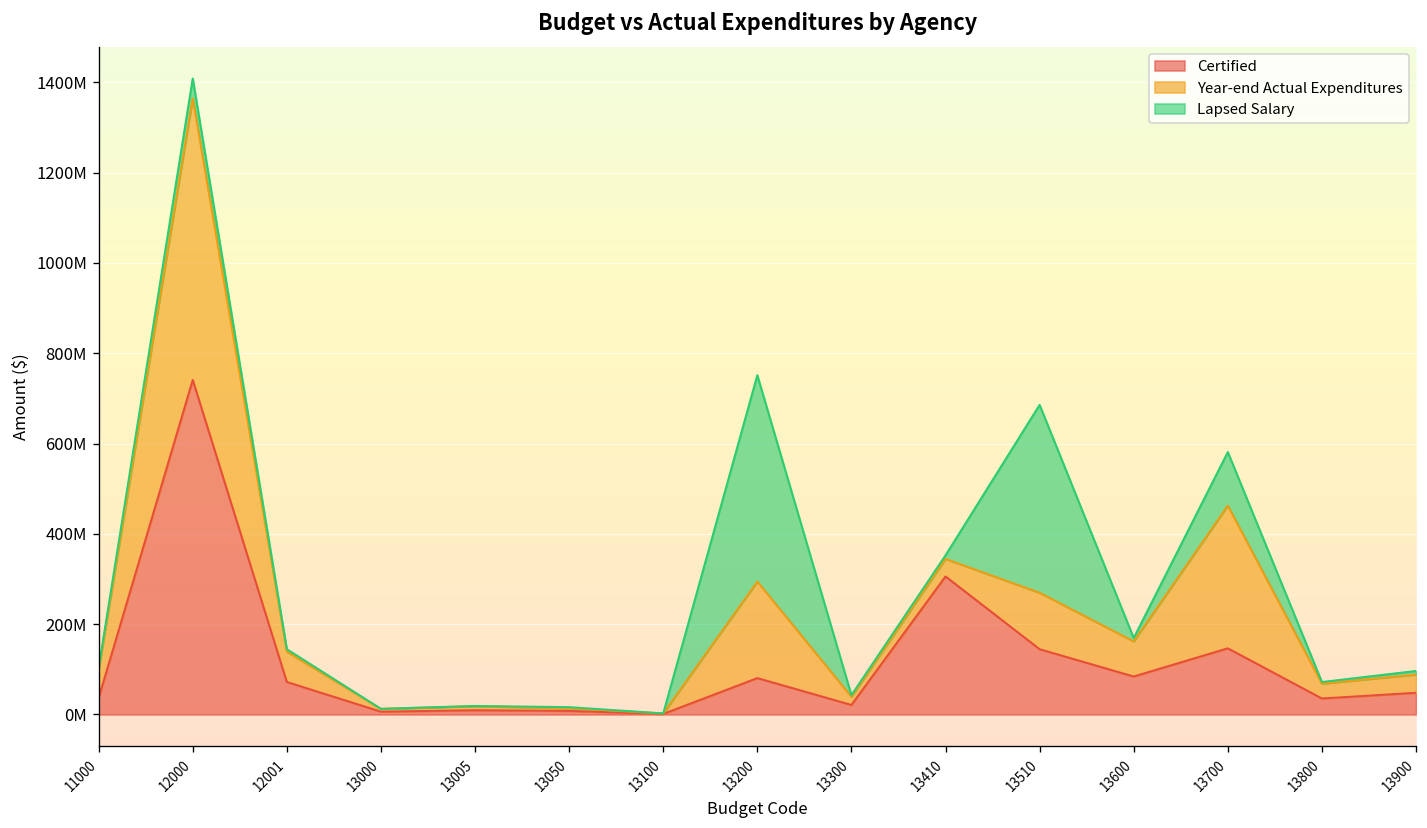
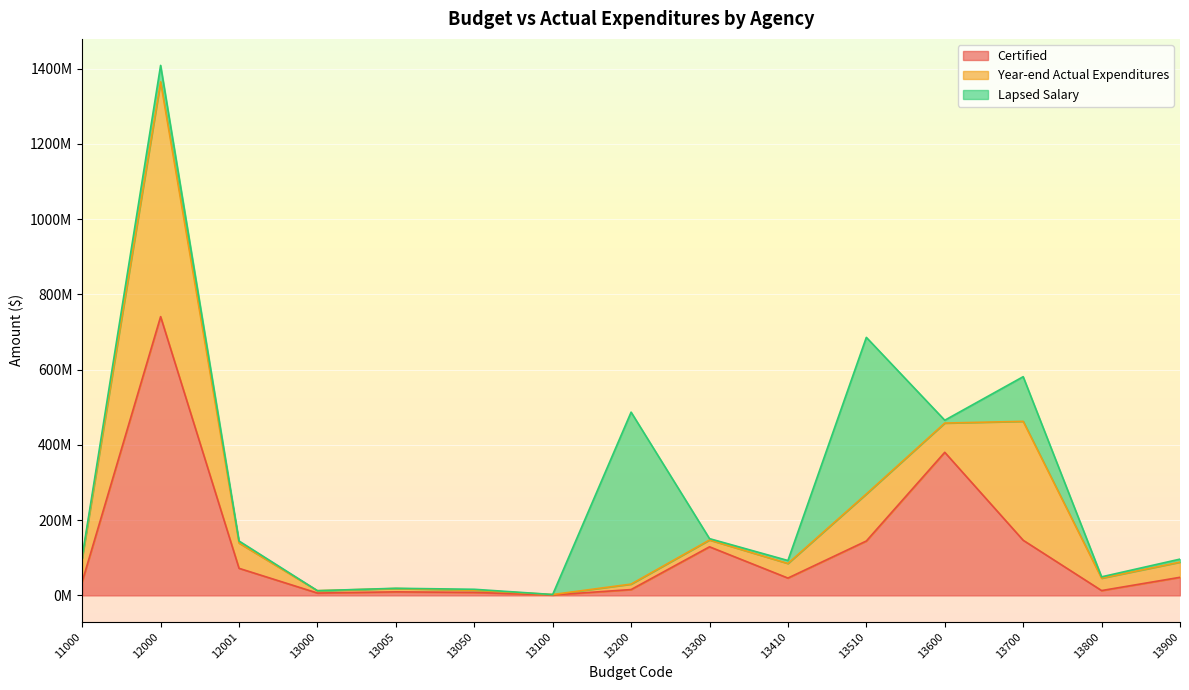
  {
    "Certified": {
      "11000": 40000000,
      "12000": 740000000,
      "12001": 70000000,
      "13005": 10000000,
-     "13200": 80000000,
-     "13300": 20000000,
-     "13410": 310000000,
+     "13200": 20000000,
+     "13300": 130000000,
+     "13410": 50000000,
      "13510": 140000000,
-     "13600": 80000000,
+     "13600": 380000000,
      "13700": 150000000,
-     "13800": 40000000,
+     "13800": 10000000,
      "13900": 50000000
    },
    "Year-end Actual Expenditures": {
      "12000": 620000000,
-     "13200": 210000000,
+     "13200": 10000000,
      "13410": 40000000,
      "13510": 120000000,
      "13600": 80000000,
      "13700": 320000000,
      "13900": 40000000
    },
    "Lapsed Salary": {
      "12000": 40000000,
      "13200": 460000000,
      "13410": 10000000,
      "13510": 420000000,
      "13600": 10000000,
      "13700": 120000000,
      "13900": 10000000
    }
  }
